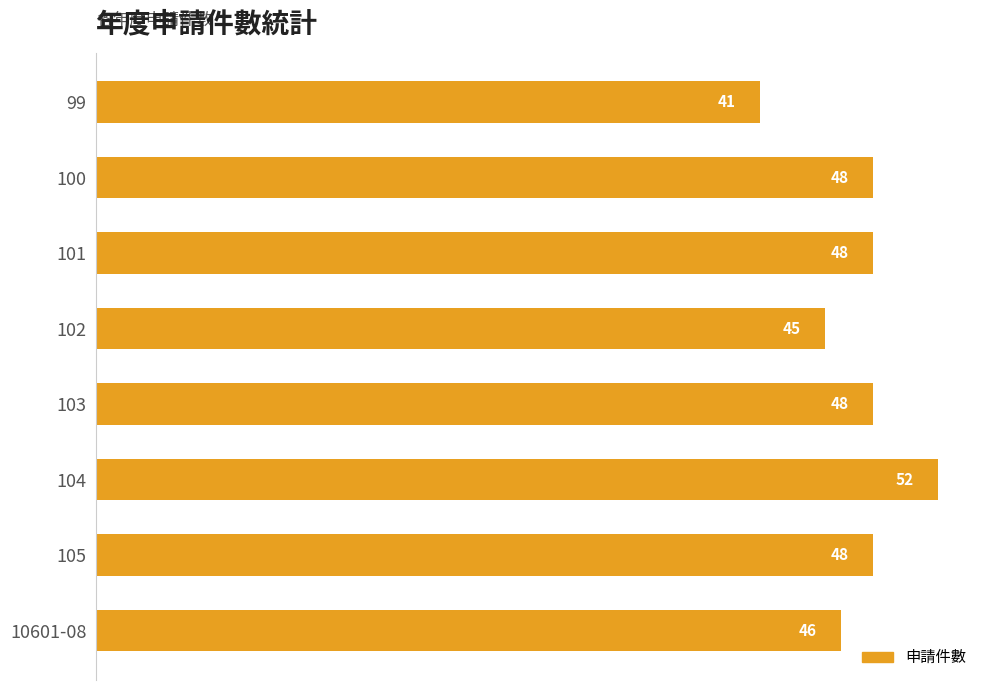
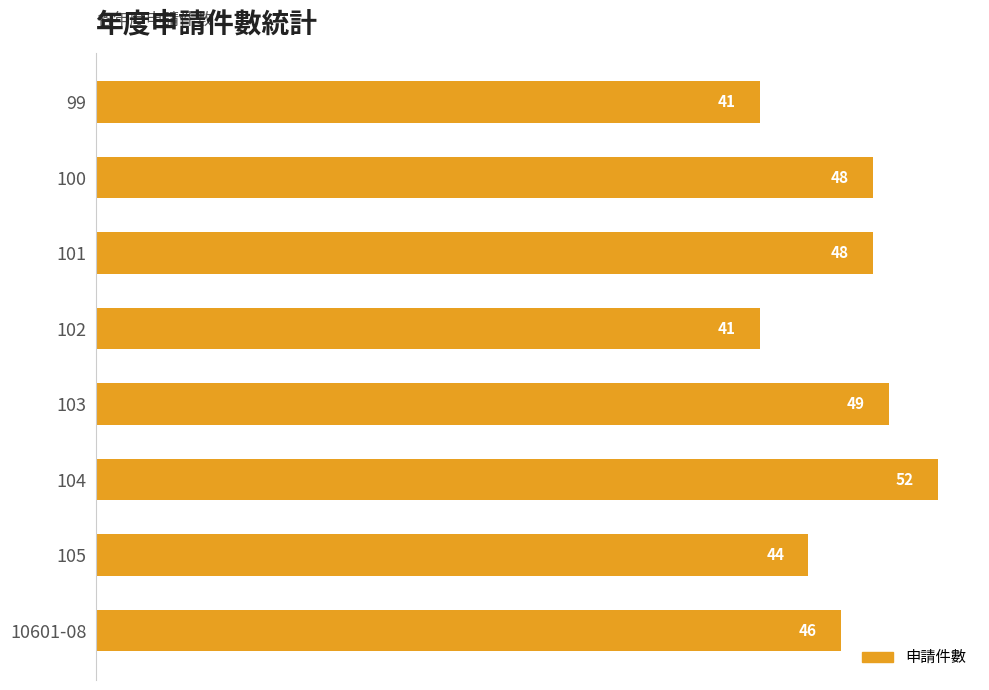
  {
    "99": 41,
    "100": 48,
    "101": 48,
-   "102": 45,
-   "103": 48,
+   "102": 41,
+   "103": 49,
    "104": 52,
-   "105": 48,
+   "105": 44,
    "10601-08": 46
  }
